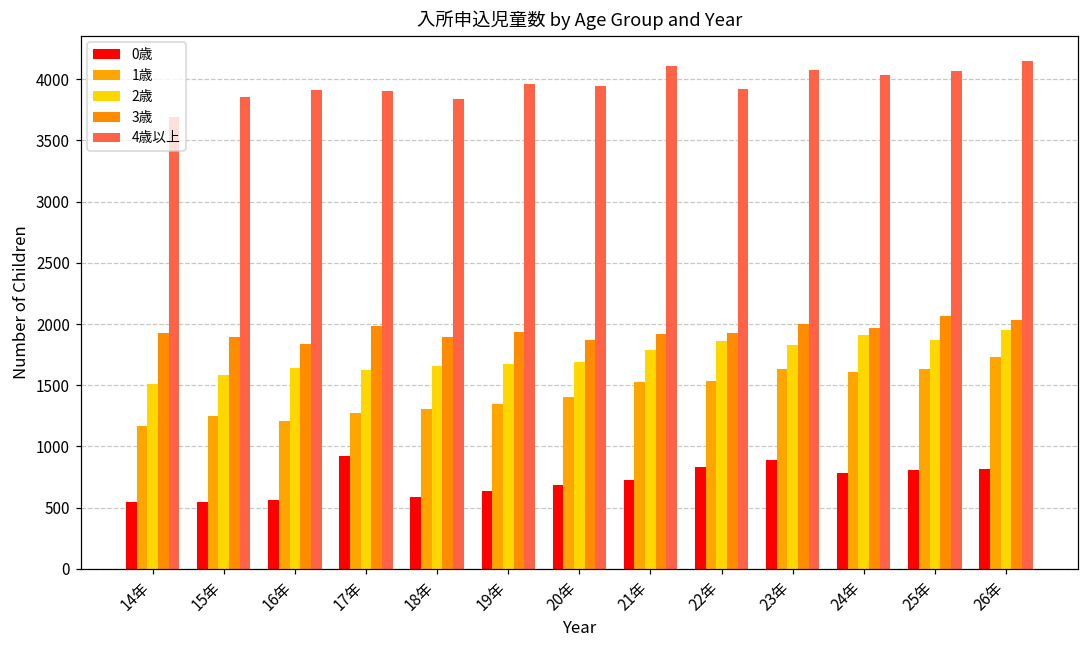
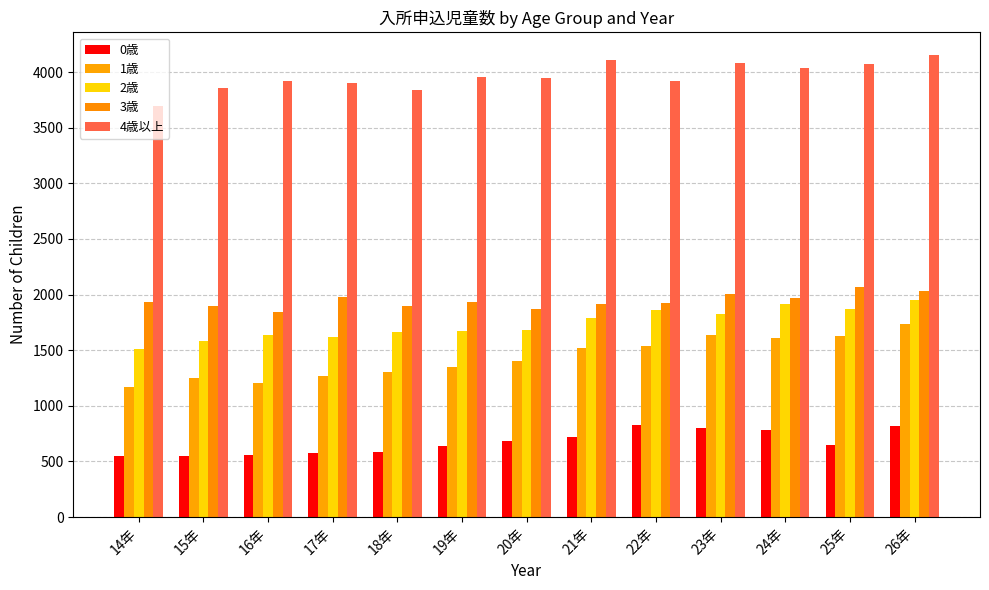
  {
    "0歳": {
      "14年": 550,
      "15年": 550,
      "16年": 560,
-     "17年": 920,
+     "17年": 580,
      "18年": 590,
      "19年": 640,
      "20年": 690,
      "21年": 720,
      "22年": 830,
-     "23年": 890,
+     "23年": 810,
      "24年": 780,
-     "25年": 810,
+     "25年": 650,
      "26年": 820
    },
    "4歳以上": {
      "15年": 3850,
      "16年": 3920,
      "17年": 3910,
      "18年": 3840,
      "19年": 3960,
      "20年": 3950,
      "21年": 4110,
      "22年": 3920,
      "23年": 4080,
      "24年": 4030,
      "25年": 4070,
      "26年": 4150
    }
  }
